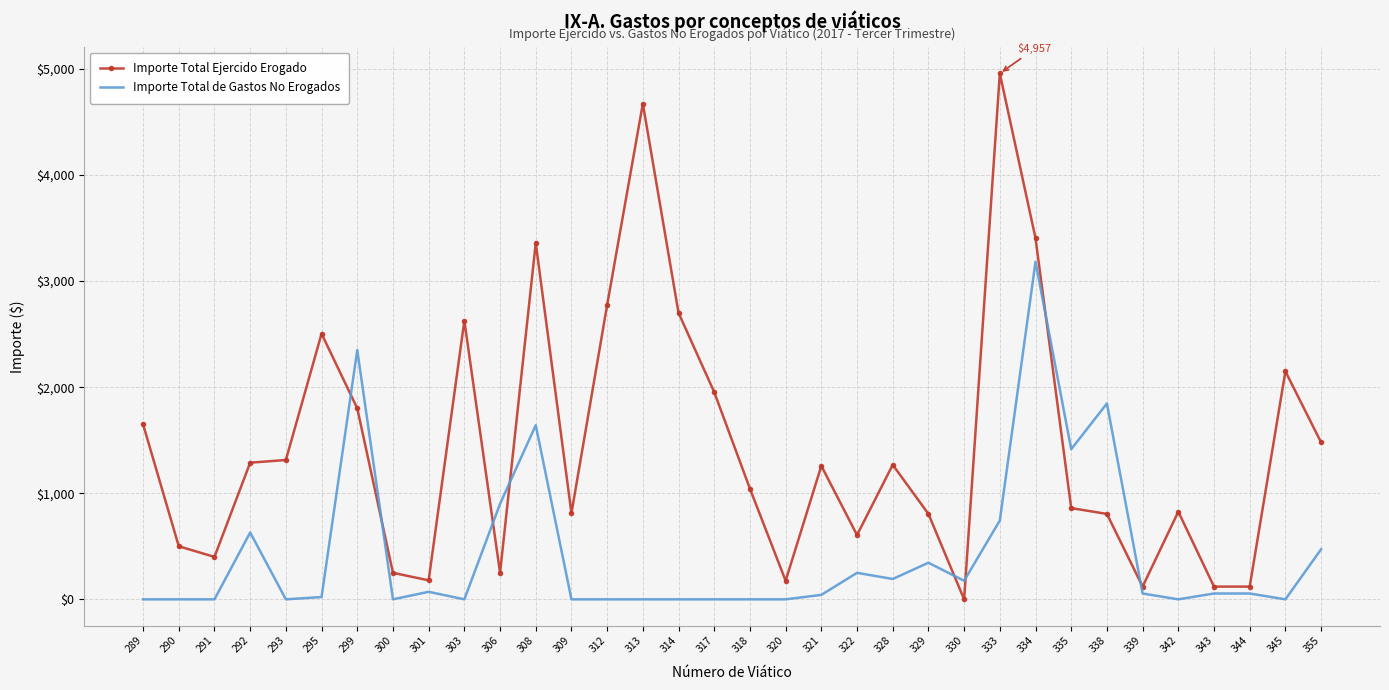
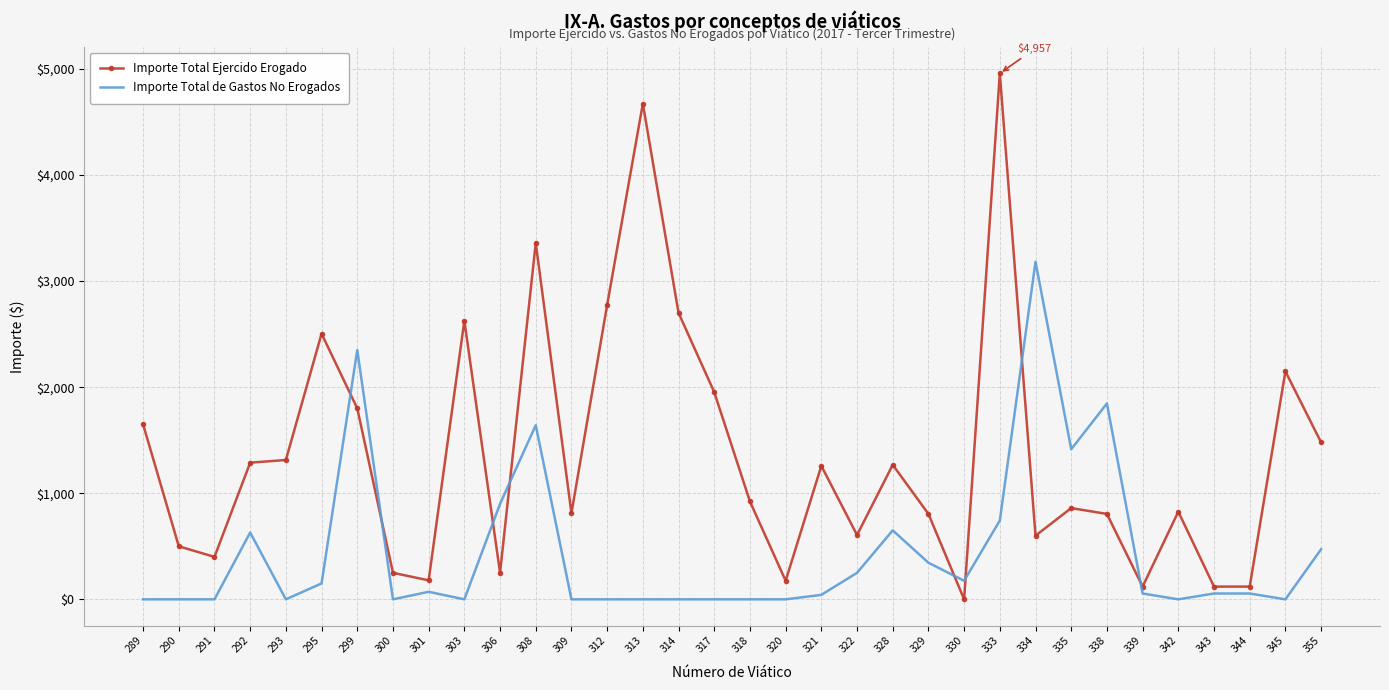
  {
    "Importe Total Ejercido Erogado": {
      "289": "$1,650",
      "290": "$500",
      "291": "$400",
      "292": "$1,290",
      "293": "$1,310",
      "295": "$2,500",
      "299": "$1,800",
      "300": "$250",
      "301": "$180",
      "303": "$2,630",
      "306": "$250",
      "308": "$3,360",
      "309": "$810",
      "312": "$2,780",
      "313": "$4,670",
      "314": "$2,700",
      "317": "$1,950",
-     "318": "$1,040",
+     "318": "$920",
      "320": "$180",
      "321": "$1,260",
      "322": "$610",
      "328": "$1,270",
      "329": "$810",
      "330": "$0",
-     "334": "$3,400",
+     "334": "$600",
      "335": "$860",
      "338": "$810",
      "339": "$120",
      "342": "$830",
      "343": "$120",
      "344": "$120",
      "345": "$2,150",
      "355": "$1,480"
    },
    "Importe Total de Gastos No Erogados": {
      "289": "$0",
      "290": "$0",
      "291": "$0",
      "292": "$630",
      "293": "$0",
-     "295": "$20",
+     "295": "$150",
      "299": "$2,350",
      "300": "$0",
      "301": "$70",
      "303": "$0",
      "306": "$900",
      "308": "$1,640",
      "309": "$0",
      "312": "$0",
      "313": "$0",
      "314": "$0",
      "317": "$0",
      "318": "$0",
      "320": "$0",
      "321": "$40",
      "322": "$250",
-     "328": "$190",
+     "328": "$650",
      "329": "$350",
      "330": "$180",
      "333": "$740",
      "334": "$3,180",
      "335": "$1,420",
      "338": "$1,850",
      "339": "$60",
      "342": "$0",
      "343": "$60",
      "344": "$60",
      "345": "$0",
      "355": "$470"
    }
  }
